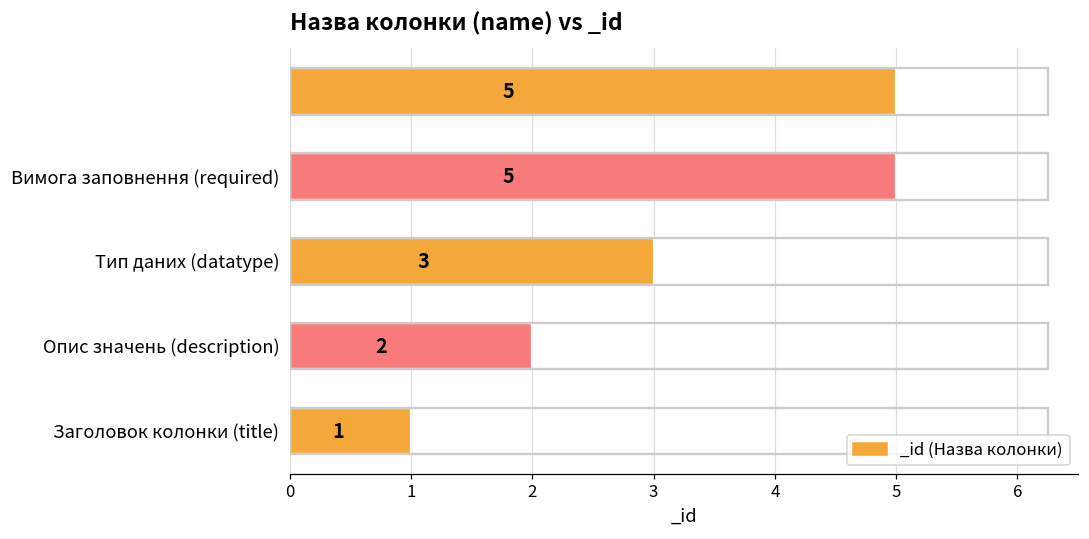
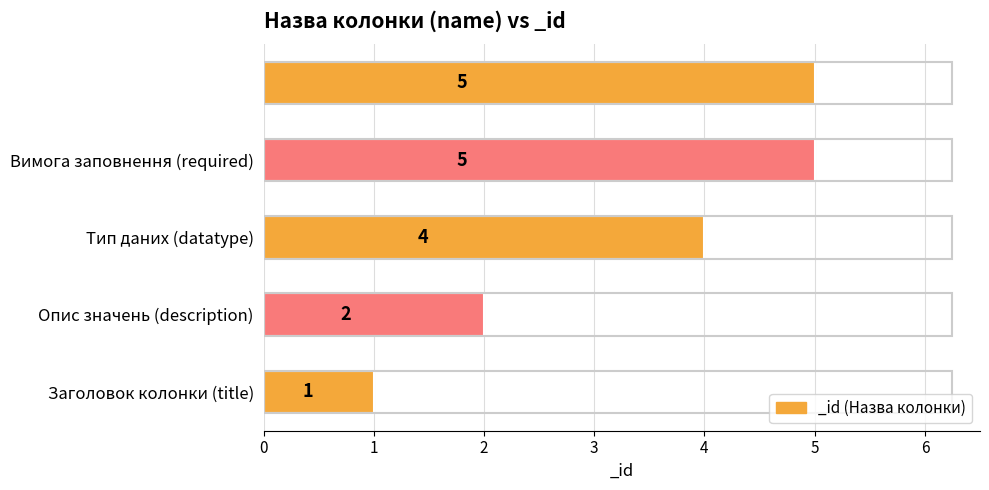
  {
    "Вимога заповнення (required)": 5,
-   "Тип даних (datatype)": 3,
+   "Тип даних (datatype)": 4,
    "Опис значень (description)": 2,
    "Заголовок колонки (title)": 1
  }
